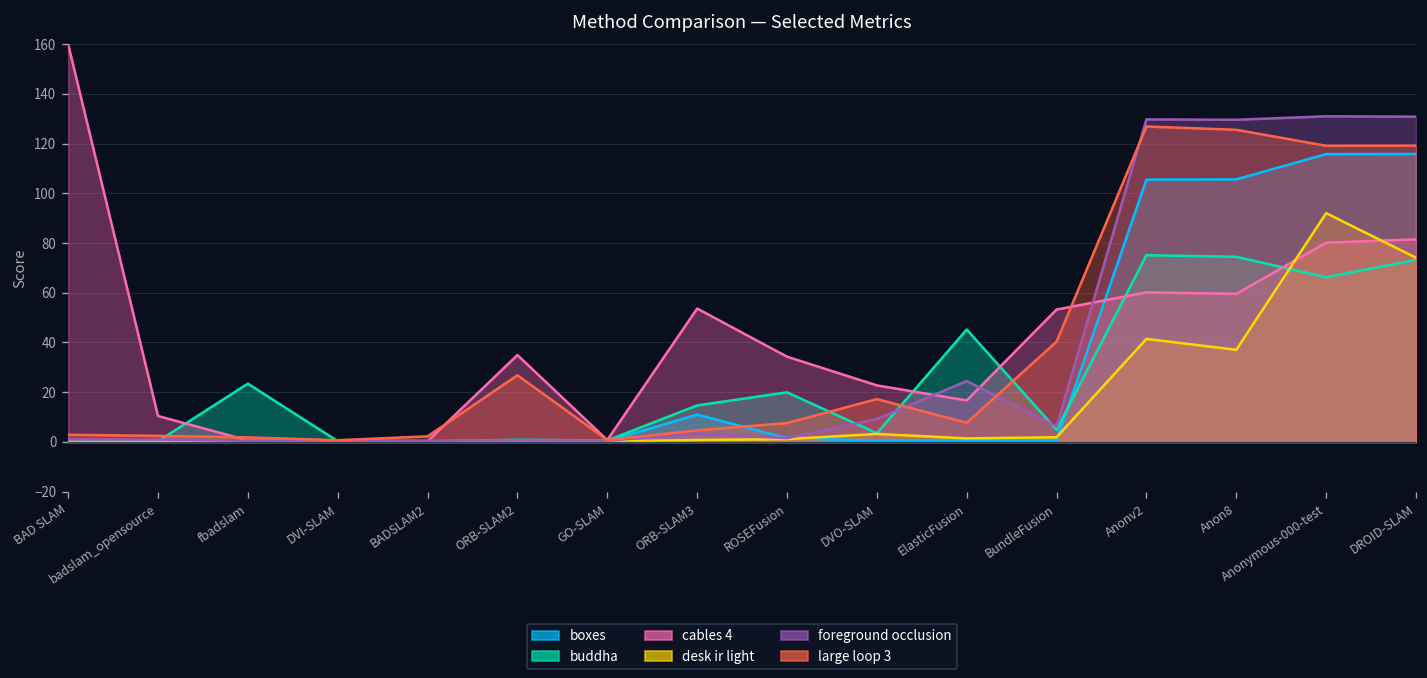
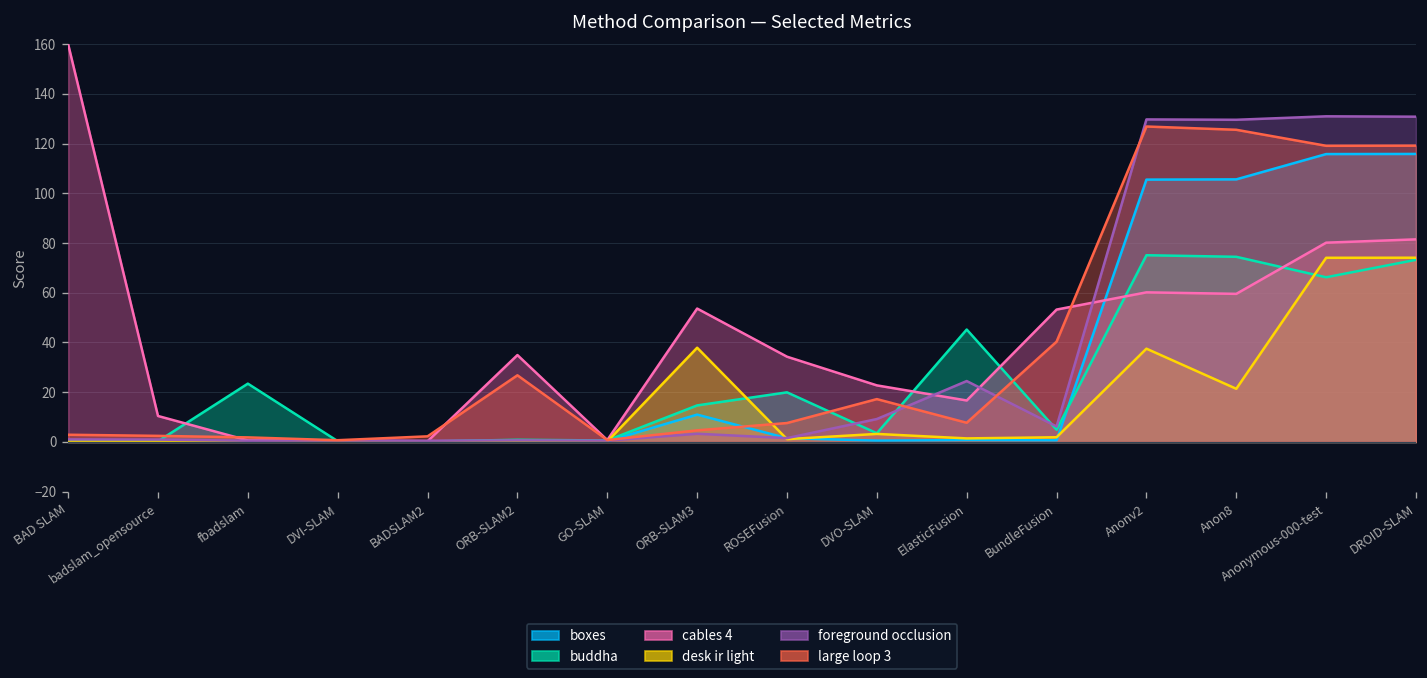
  {
    "desk ir light": {
-     "ORB-SLAM3": 1,
+     "ORB-SLAM3": 38,
      "BundleFusion": 2,
-     "Anonv2": 41,
-     "Anon8": 37,
-     "Anonymous-000-test": 92
+     "Anonv2": 38,
+     "Anon8": 21,
+     "Anonymous-000-test": 74
    }
  }
